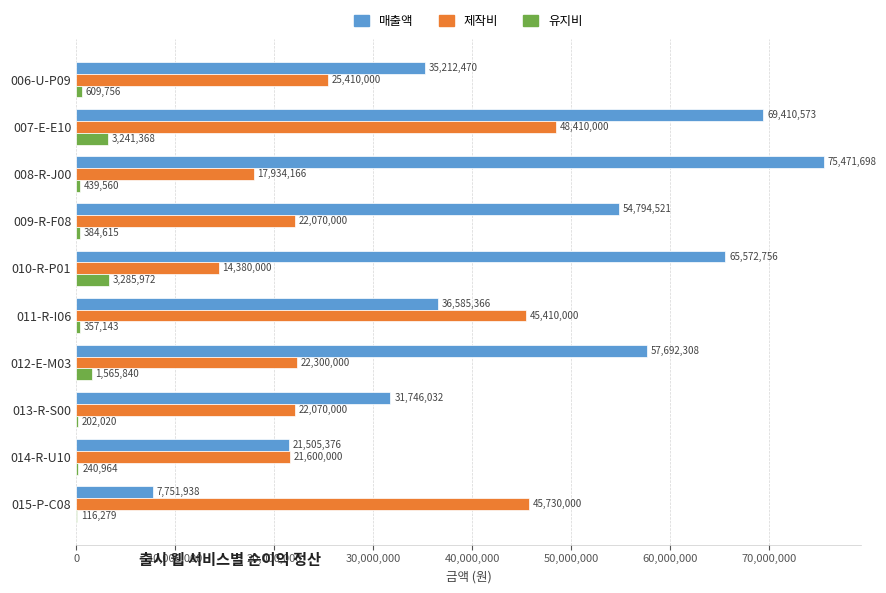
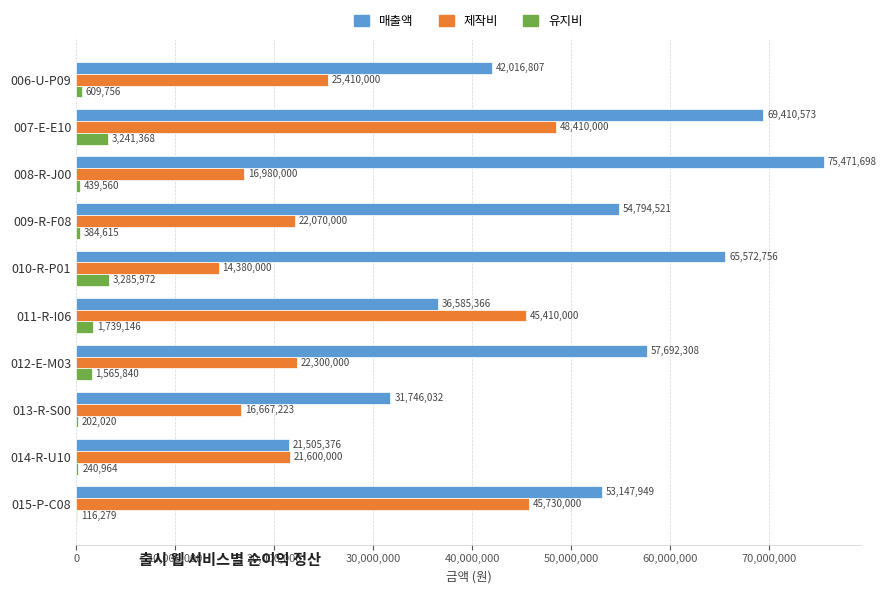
  {
    "매출액": {
-     "006-U-P09": "35,212,470",
+     "006-U-P09": "42,016,807",
      "007-E-E10": "69,410,573",
      "008-R-J00": "75,471,698",
      "009-R-F08": "54,794,521",
      "010-R-P01": "65,572,756",
      "011-R-I06": "36,585,366",
      "012-E-M03": "57,692,308",
      "013-R-S00": "31,746,032",
      "014-R-U10": "21,505,376",
-     "015-P-C08": "7,751,938"
+     "015-P-C08": "53,147,949"
    },
    "제작비": {
      "006-U-P09": "25,410,000",
      "007-E-E10": "48,410,000",
-     "008-R-J00": "17,934,166",
+     "008-R-J00": "16,980,000",
      "009-R-F08": "22,070,000",
      "010-R-P01": "14,380,000",
      "011-R-I06": "45,410,000",
      "012-E-M03": "22,300,000",
-     "013-R-S00": "22,070,000",
+     "013-R-S00": "16,667,223",
      "014-R-U10": "21,600,000",
      "015-P-C08": "45,730,000"
    },
    "유지비": {
      "006-U-P09": "609,756",
      "007-E-E10": "3,241,368",
      "008-R-J00": "439,560",
      "009-R-F08": "384,615",
      "010-R-P01": "3,285,972",
-     "011-R-I06": "357,143",
+     "011-R-I06": "1,739,146",
      "012-E-M03": "1,565,840",
      "013-R-S00": "202,020",
      "014-R-U10": "240,964",
      "015-P-C08": "116,279"
    }
  }
